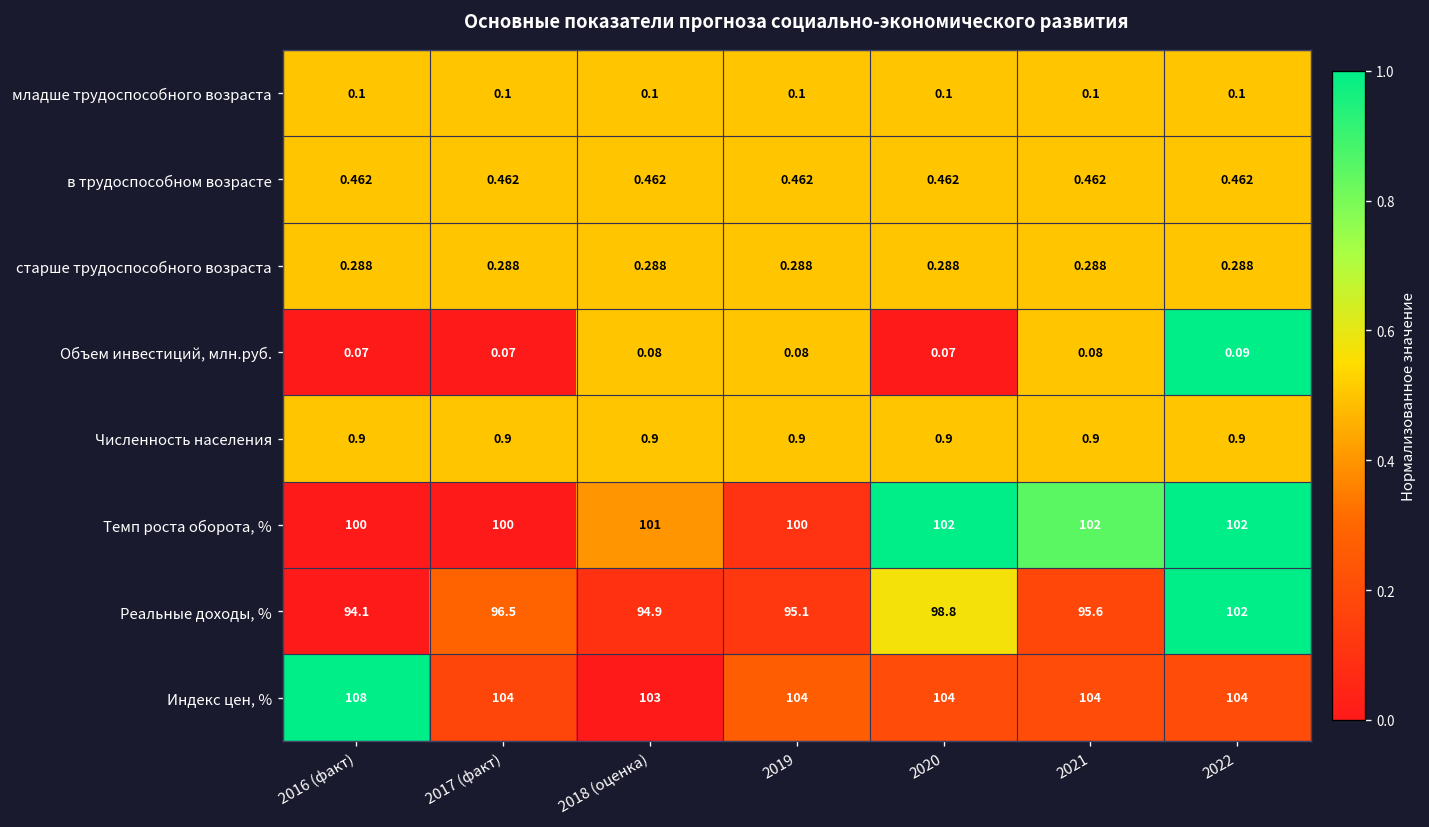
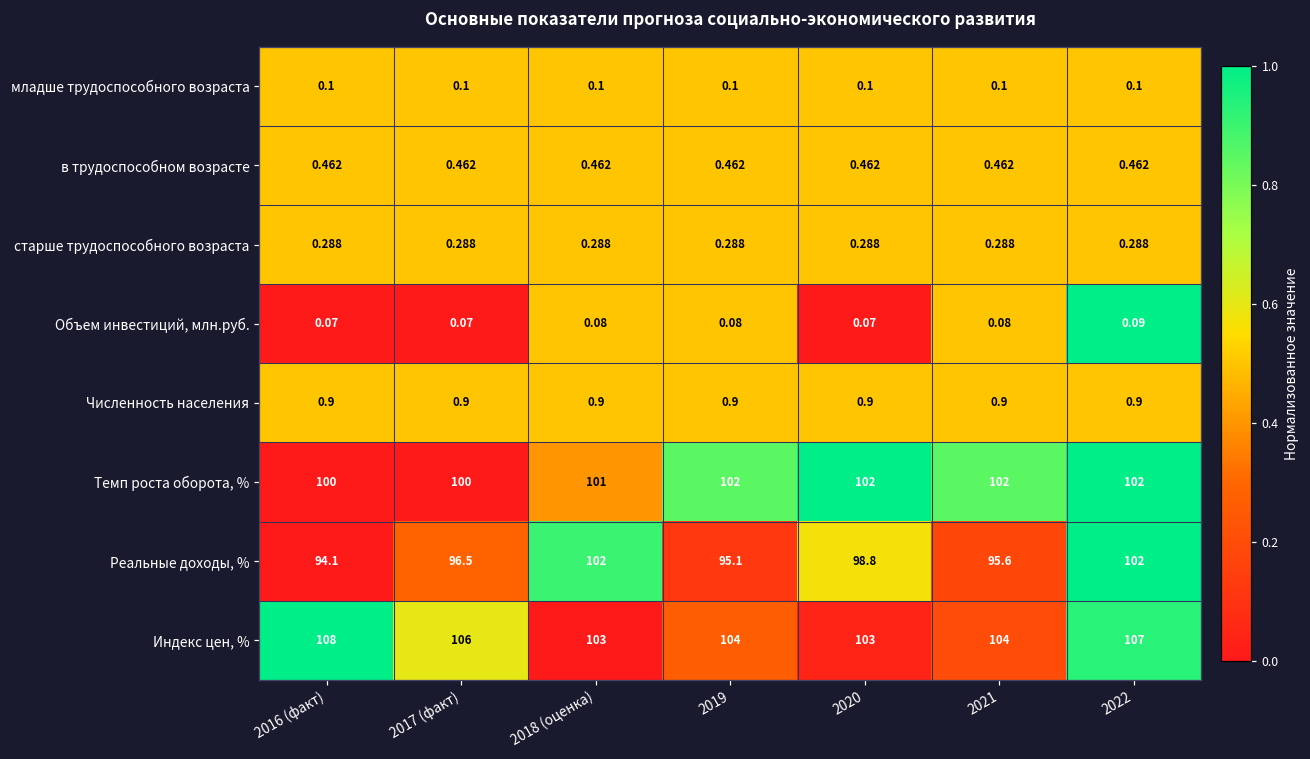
  {
    "младше трудоспособного возраста": {
      "2016 (факт)": 0.1,
      "2017 (факт)": 0.1,
      "2018 (оценка)": 0.1,
      "2019": 0.1,
      "2020": 0.1,
      "2021": 0.1,
      "2022": 0.1
    },
    "в трудоспособном возрасте": {
      "2016 (факт)": 0.462,
      "2017 (факт)": 0.462,
      "2018 (оценка)": 0.462,
      "2019": 0.462,
      "2020": 0.462,
      "2021": 0.462,
      "2022": 0.462
    },
    "старше трудоспособного возраста": {
      "2016 (факт)": 0.288,
      "2017 (факт)": 0.288,
      "2018 (оценка)": 0.288,
      "2019": 0.288,
      "2020": 0.288,
      "2021": 0.288,
      "2022": 0.288
    },
    "Объем инвестиций, млн.руб.": {
      "2016 (факт)": 0.07,
      "2017 (факт)": 0.07,
      "2018 (оценка)": 0.08,
      "2019": 0.08,
      "2020": 0.07,
      "2021": 0.08,
      "2022": 0.09
    },
    "Численность населения": {
      "2016 (факт)": 0.9,
      "2017 (факт)": 0.9,
      "2018 (оценка)": 0.9,
      "2019": 0.9,
      "2020": 0.9,
      "2021": 0.9,
      "2022": 0.9
    },
    "Темп роста оборота, %": {
      "2016 (факт)": 100,
      "2017 (факт)": 100,
      "2018 (оценка)": 101,
-     "2019": 100,
+     "2019": 102,
      "2020": 102,
      "2021": 102,
      "2022": 102
    },
    "Реальные доходы, %": {
      "2016 (факт)": 94.1,
      "2017 (факт)": 96.5,
-     "2018 (оценка)": 94.9,
+     "2018 (оценка)": 102,
      "2019": 95.1,
      "2020": 98.8,
      "2021": 95.6,
      "2022": 102
    },
    "Индекс цен, %": {
      "2016 (факт)": 108,
-     "2017 (факт)": 104,
+     "2017 (факт)": 106,
      "2018 (оценка)": 103,
      "2019": 104,
-     "2020": 104,
+     "2020": 103,
      "2021": 104,
-     "2022": 104
+     "2022": 107
    }
  }
